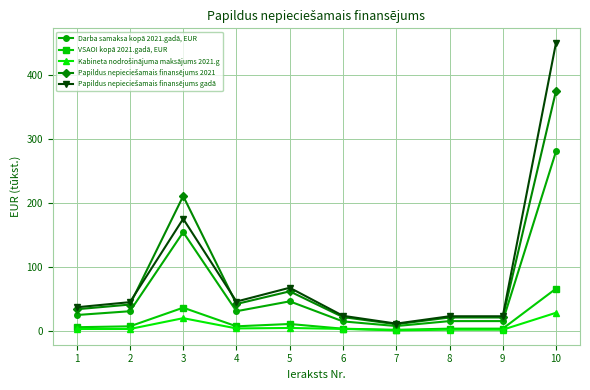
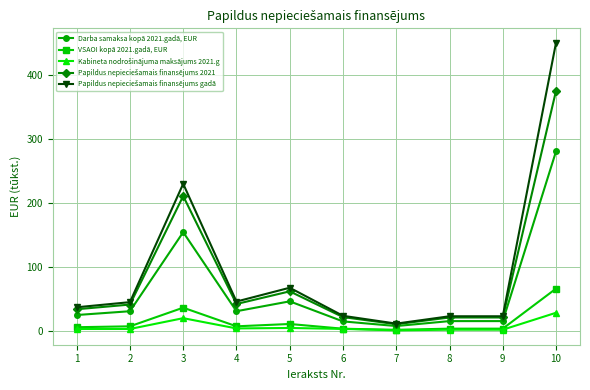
  {
    "Papildus nepieciešamais finansējums gadā": {
-     "3": 180,
+     "3": 230,
      "5": 70,
      "10": 450
    }
  }
